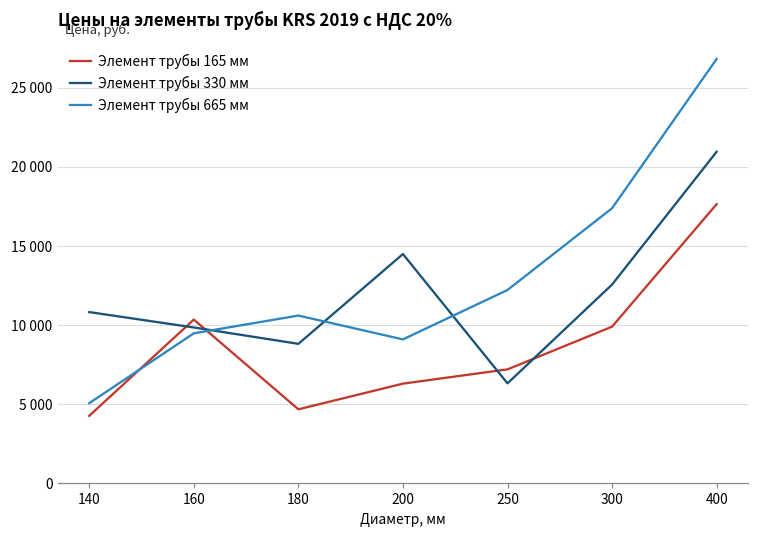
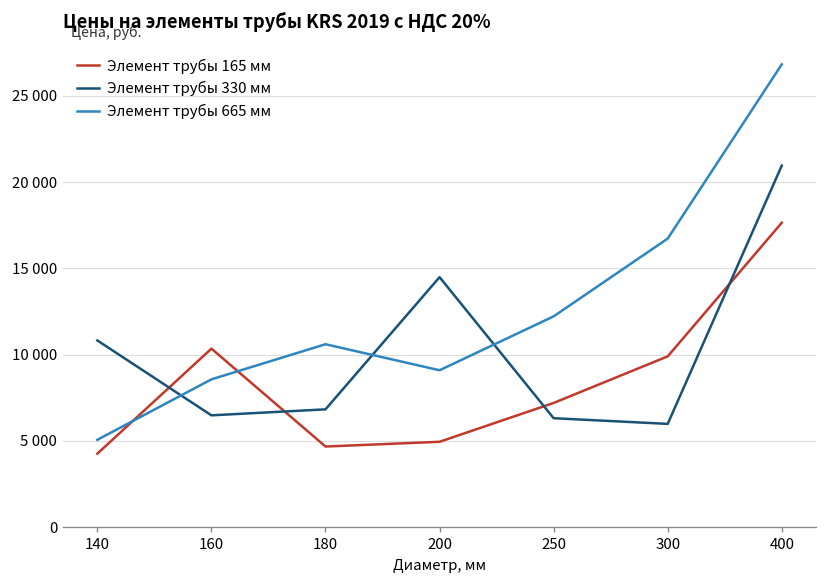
  {
    "Элемент трубы 165 мм": {
      "140": 4300,
      "160": 10400,
      "180": 4700,
-     "200": 6300,
+     "200": 5000,
      "250": 7200,
      "300": 9900,
      "400": 17600
    },
    "Элемент трубы 330 мм": {
      "140": 10800,
-     "160": 9900,
-     "180": 8800,
+     "160": 6500,
+     "180": 6800,
      "200": 14500,
      "250": 6300,
-     "300": 12600,
+     "300": 6000,
      "400": 21000
    },
    "Элемент трубы 665 мм": {
      "140": 5100,
-     "160": 9500,
+     "160": 8600,
      "180": 10600,
      "200": 9100,
      "250": 12200,
-     "300": 17400,
+     "300": 16700,
      "400": 26800
    }
  }
